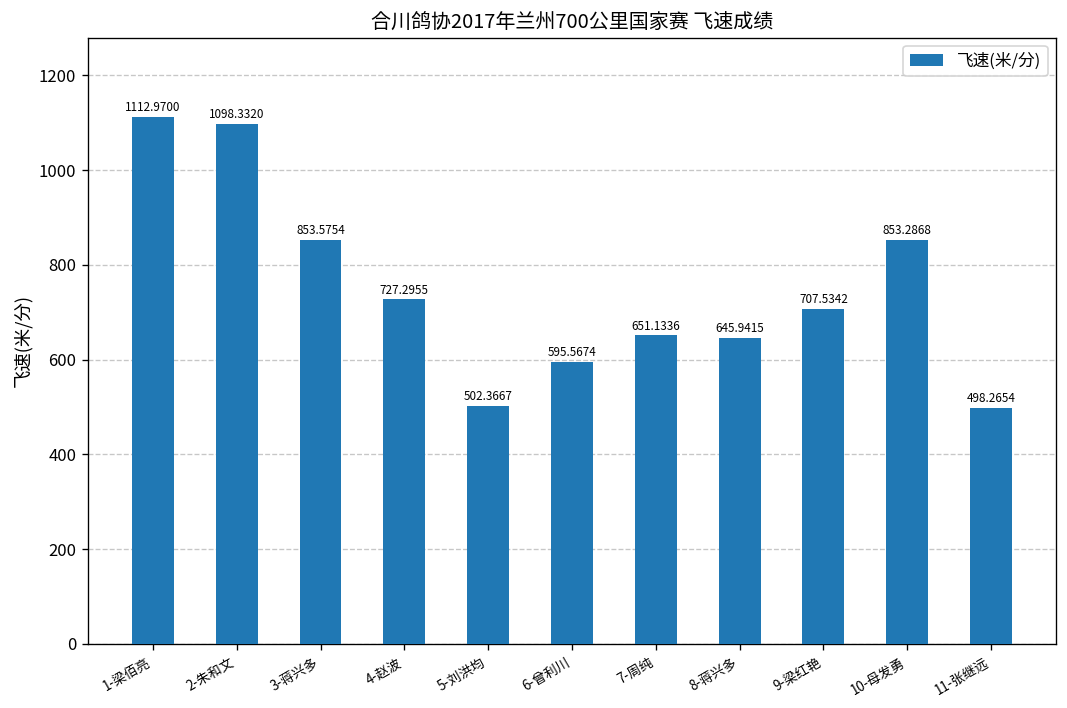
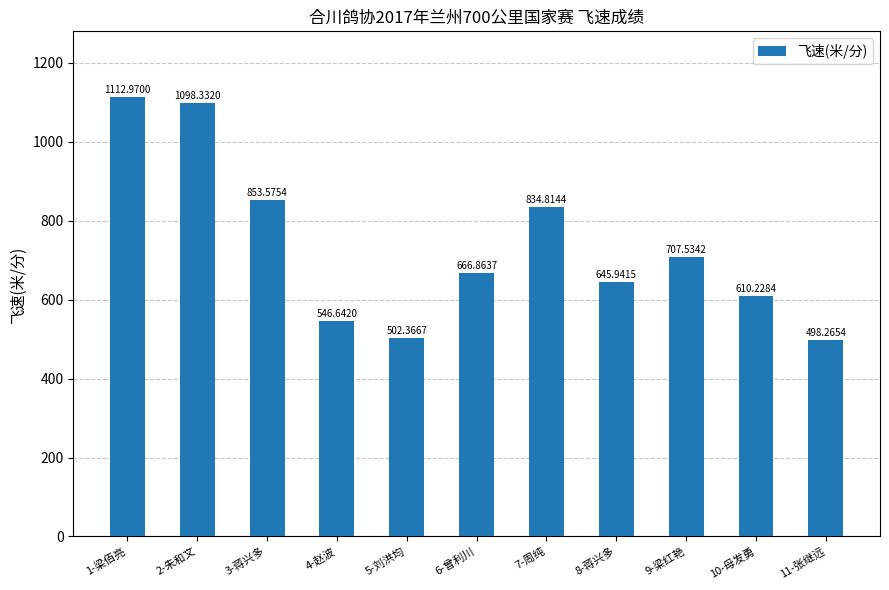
  {
    "1-梁佰亮": 1112.9700,
    "2-朱和文": 1098.3320,
    "3-蒋兴多": 853.5754,
-   "4-赵波": 727.2955,
+   "4-赵波": 546.6420,
    "5-刘洪均": 502.3667,
-   "6-曾利川": 595.5674,
-   "7-周纯": 651.1336,
+   "6-曾利川": 666.8637,
+   "7-周纯": 834.8144,
    "8-蒋兴多": 645.9415,
    "9-梁红艳": 707.5342,
-   "10-母发勇": 853.2868,
+   "10-母发勇": 610.2284,
    "11-张继远": 498.2654
  }
